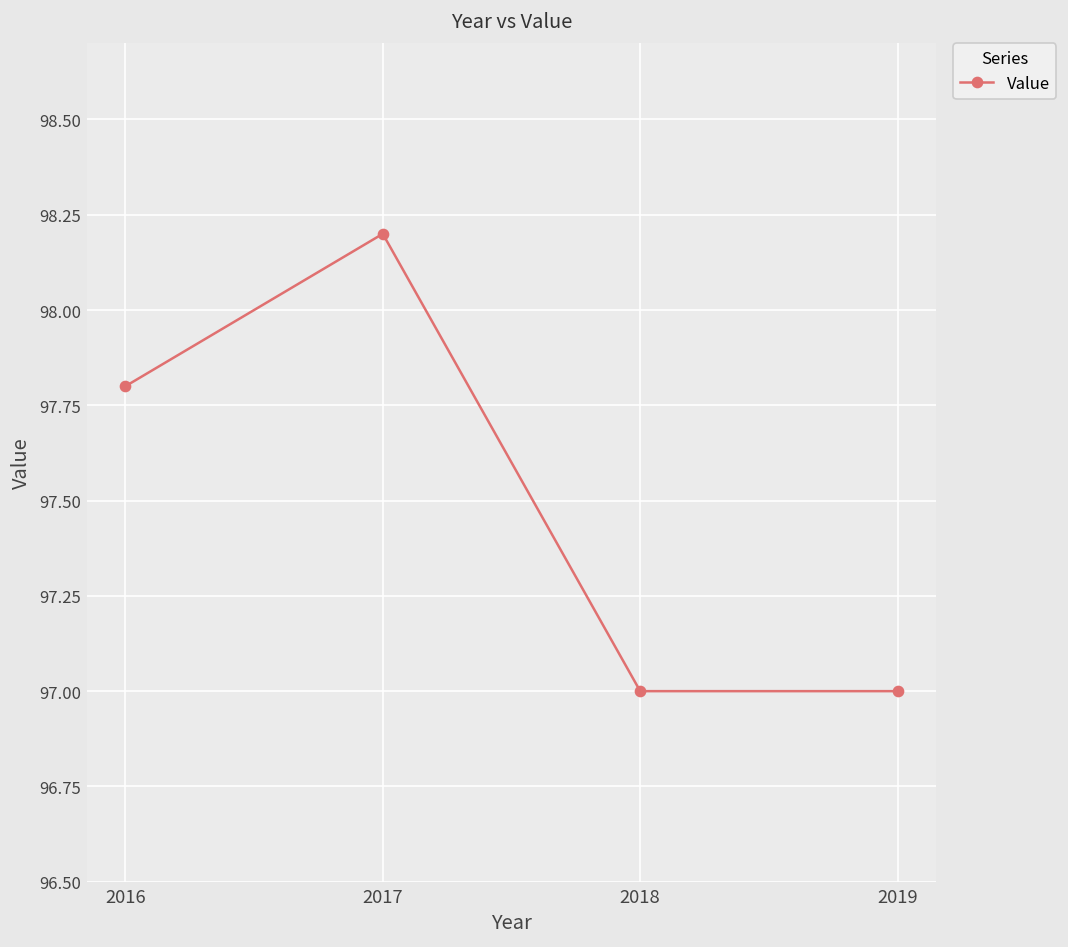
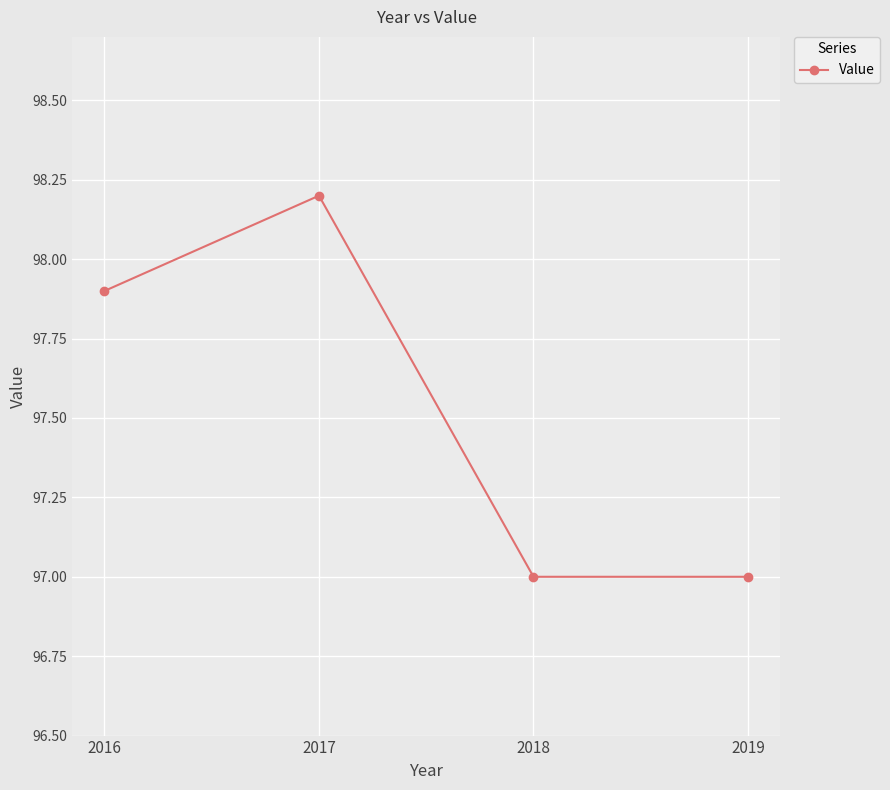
  {
-   "2016": 97.8,
+   "2016": 97.9,
    "2017": 98.2,
    "2018": 97.0,
    "2019": 97.0
  }
